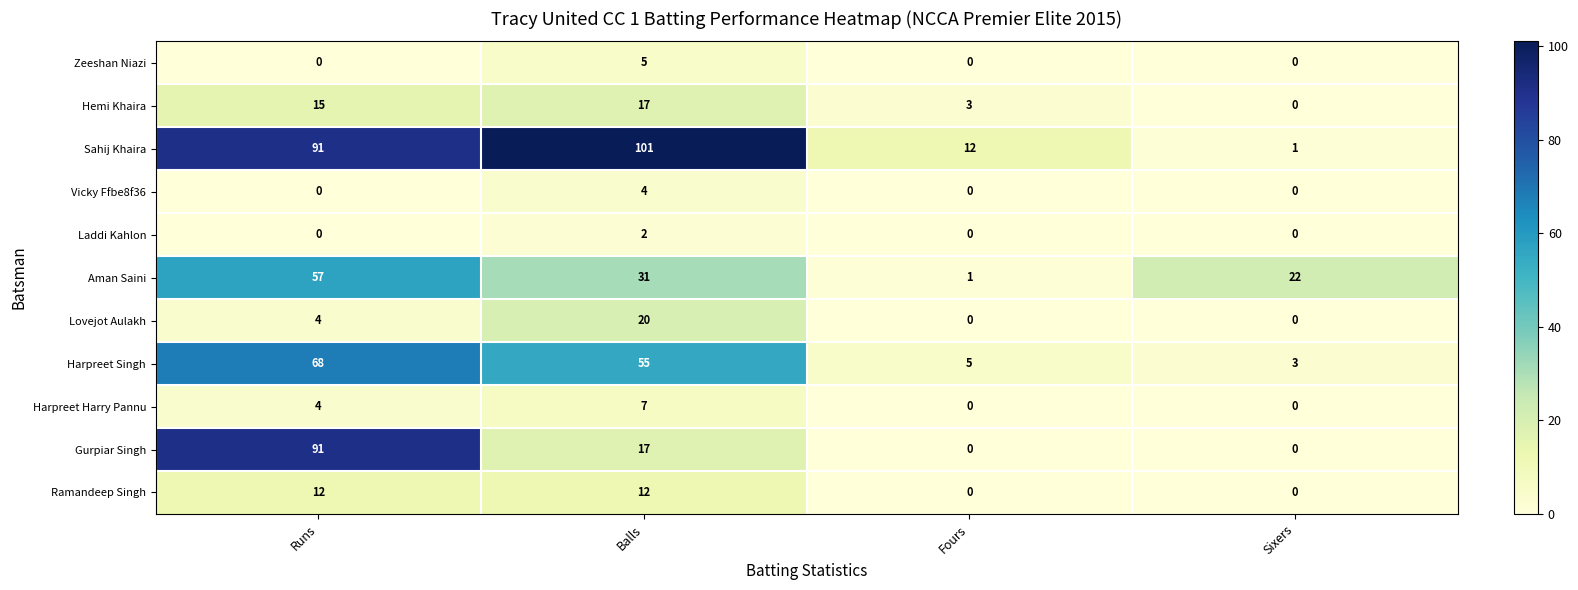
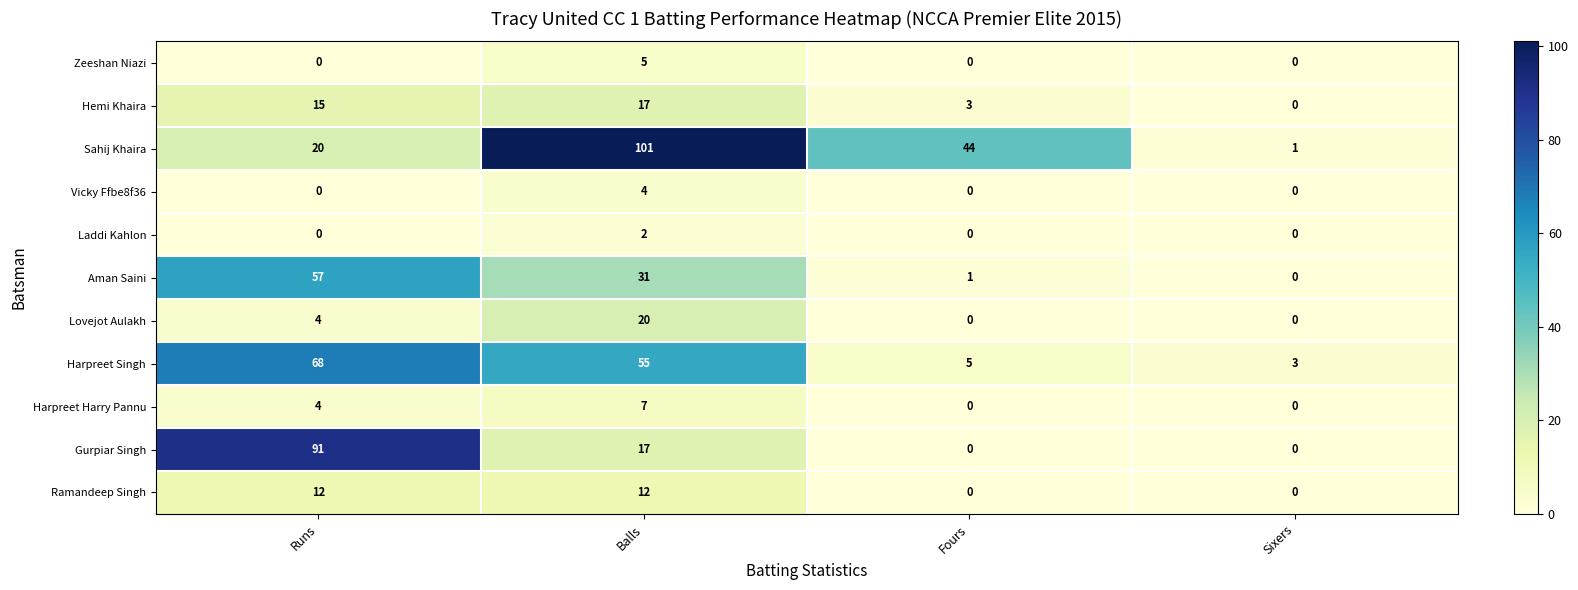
  {
    "Zeeshan Niazi": {
      "Runs": 0,
      "Balls": 5,
      "Fours": 0,
      "Sixers": 0
    },
    "Hemi Khaira": {
      "Runs": 15,
      "Balls": 17,
      "Fours": 3,
      "Sixers": 0
    },
    "Sahij Khaira": {
-     "Runs": 91,
+     "Runs": 20,
      "Balls": 101,
-     "Fours": 12,
+     "Fours": 44,
      "Sixers": 1
    },
    "Vicky Ffbe8f36": {
      "Runs": 0,
      "Balls": 4,
      "Fours": 0,
      "Sixers": 0
    },
    "Laddi Kahlon": {
      "Runs": 0,
      "Balls": 2,
      "Fours": 0,
      "Sixers": 0
    },
    "Aman Saini": {
      "Runs": 57,
      "Balls": 31,
      "Fours": 1,
-     "Sixers": 22
+     "Sixers": 0
    },
    "Lovejot Aulakh": {
      "Runs": 4,
      "Balls": 20,
      "Fours": 0,
      "Sixers": 0
    },
    "Harpreet Singh": {
      "Runs": 68,
      "Balls": 55,
      "Fours": 5,
      "Sixers": 3
    },
    "Harpreet Harry Pannu": {
      "Runs": 4,
      "Balls": 7,
      "Fours": 0,
      "Sixers": 0
    },
    "Gurpiar Singh": {
      "Runs": 91,
      "Balls": 17,
      "Fours": 0,
      "Sixers": 0
    },
    "Ramandeep Singh": {
      "Runs": 12,
      "Balls": 12,
      "Fours": 0,
      "Sixers": 0
    }
  }
